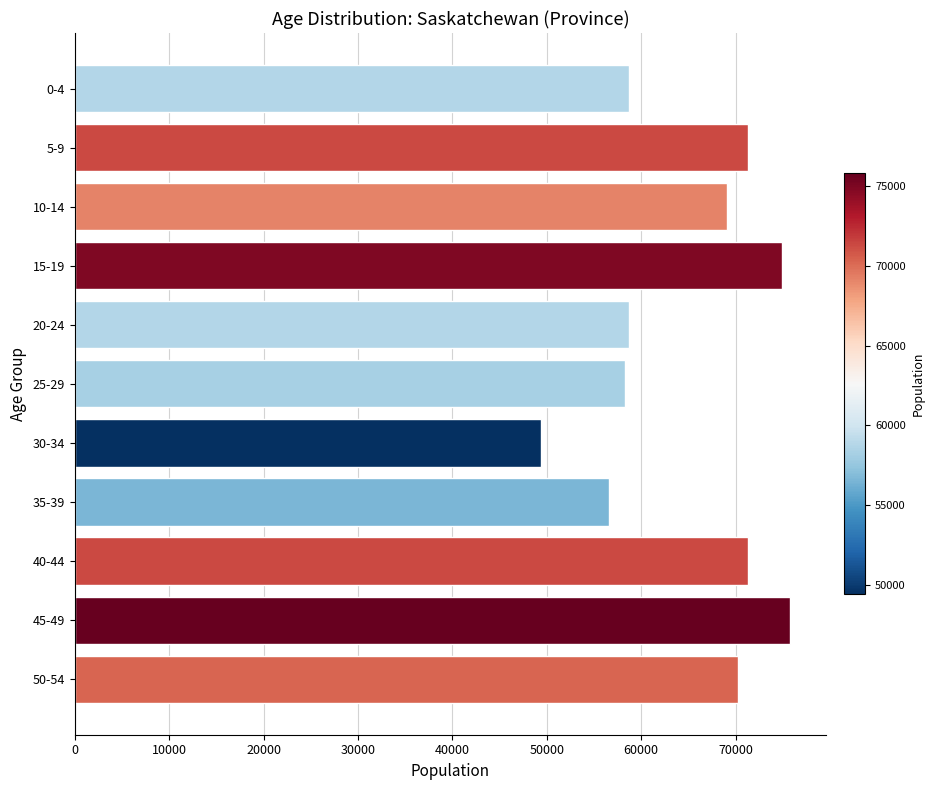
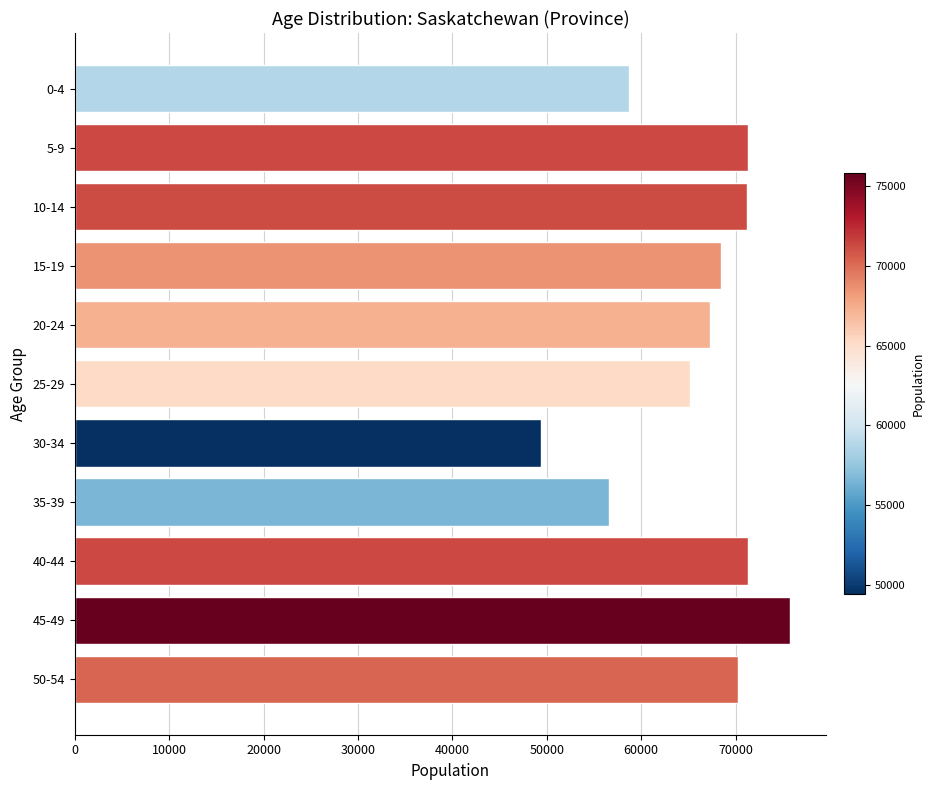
  {
    "0-4": 59000,
    "5-9": 71000,
-   "10-14": 69000,
-   "15-19": 75000,
-   "20-24": 59000,
-   "25-29": 58000,
+   "10-14": 71000,
+   "15-19": 68000,
+   "20-24": 67000,
+   "25-29": 65000,
    "30-34": 49000,
    "35-39": 57000,
    "40-44": 71000,
    "45-49": 76000,
    "50-54": 70000
  }
